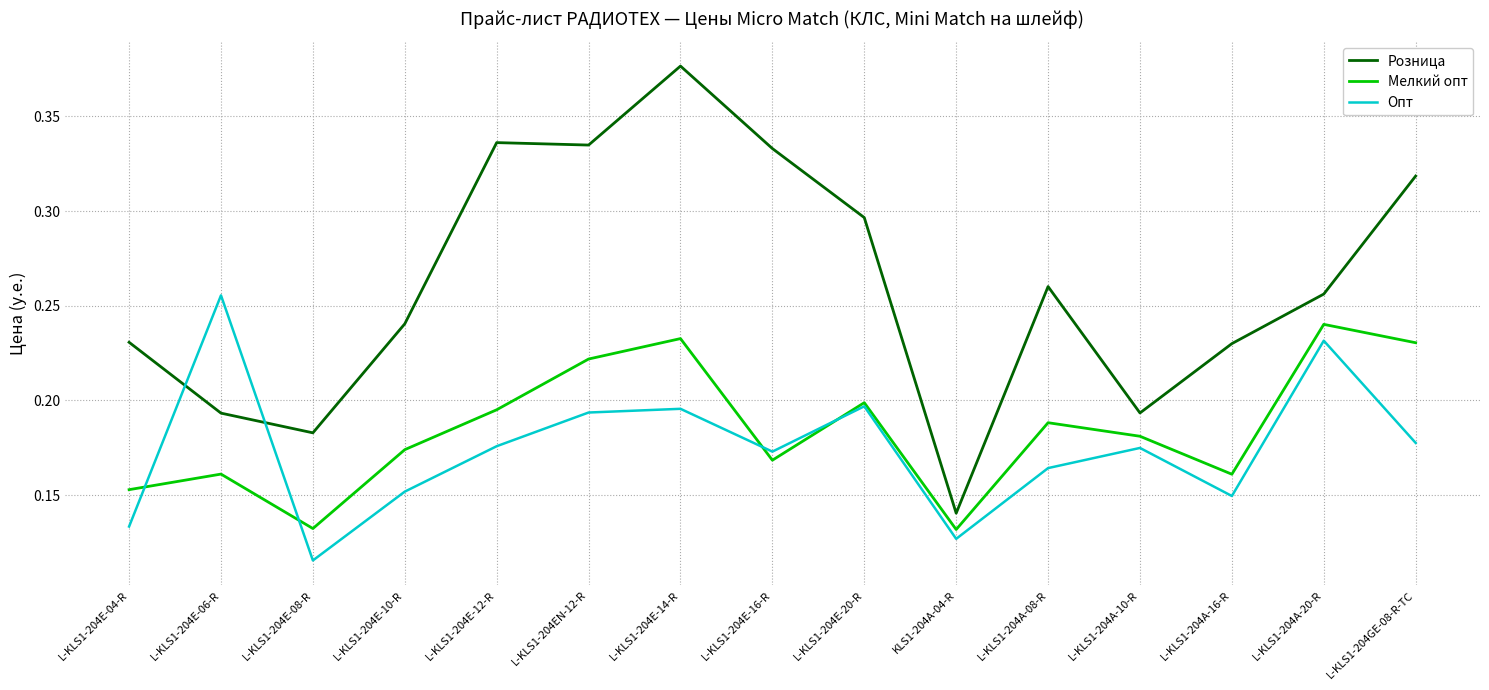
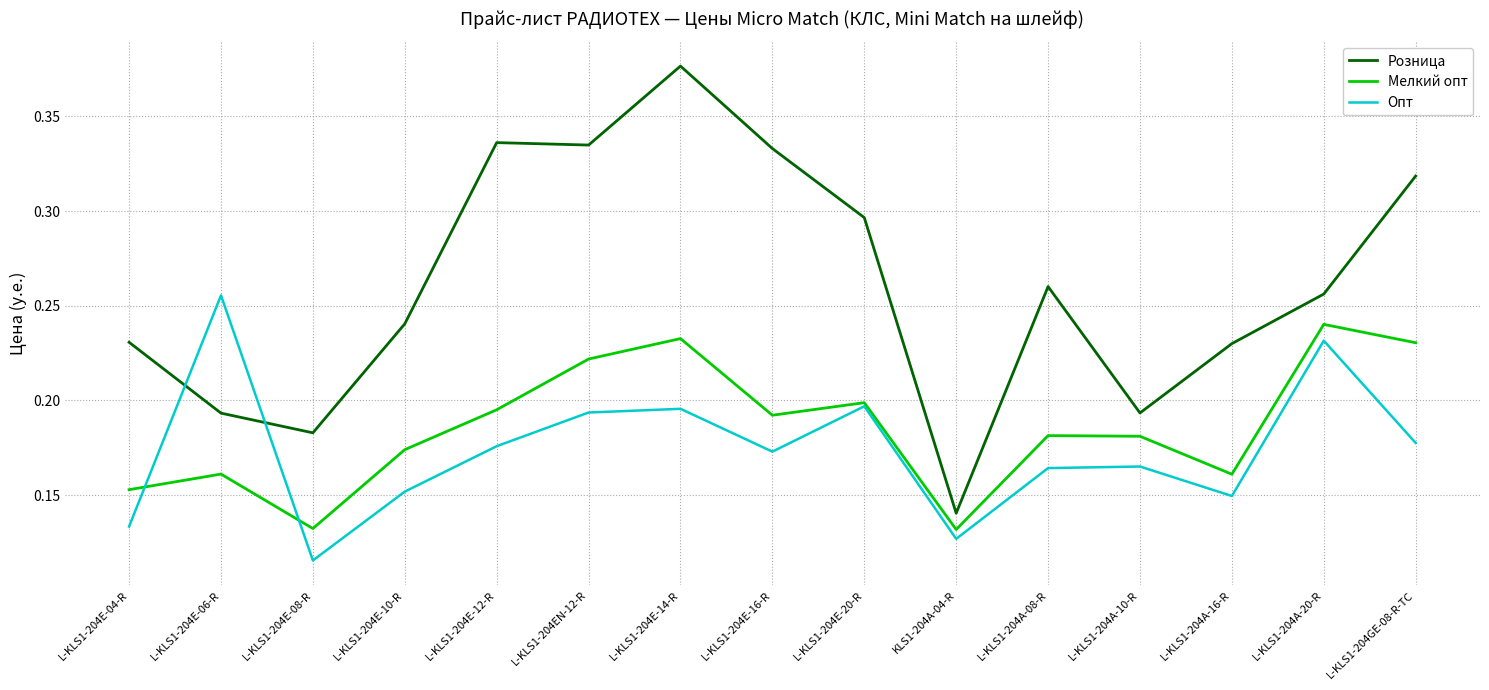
  {
    "Розница": {
      "L-KLS1-204E-04-R": 0.231,
      "L-KLS1-204E-06-R": 0.193,
      "L-KLS1-204E-08-R": 0.183,
      "L-KLS1-204E-10-R": 0.240,
      "L-KLS1-204E-12-R": 0.336,
      "L-KLS1-204EN-12-R": 0.335,
      "L-KLS1-204E-14-R": 0.377,
      "L-KLS1-204E-16-R": 0.333,
      "L-KLS1-204E-20-R": 0.297,
      "KLS1-204A-04-R": 0.140,
      "L-KLS1-204A-08-R": 0.260,
      "L-KLS1-204A-10-R": 0.193,
      "L-KLS1-204A-16-R": 0.230,
      "L-KLS1-204A-20-R": 0.256,
      "L-KLS1-204GE-08-R-TC": 0.319
    },
    "Мелкий опт": {
      "L-KLS1-204E-04-R": 0.153,
      "L-KLS1-204E-06-R": 0.161,
      "L-KLS1-204E-08-R": 0.132,
      "L-KLS1-204E-10-R": 0.174,
      "L-KLS1-204E-12-R": 0.195,
      "L-KLS1-204EN-12-R": 0.222,
      "L-KLS1-204E-14-R": 0.233,
-     "L-KLS1-204E-16-R": 0.168,
+     "L-KLS1-204E-16-R": 0.192,
      "L-KLS1-204E-20-R": 0.199,
      "KLS1-204A-04-R": 0.132,
-     "L-KLS1-204A-08-R": 0.188,
+     "L-KLS1-204A-08-R": 0.181,
      "L-KLS1-204A-10-R": 0.181,
      "L-KLS1-204A-16-R": 0.161,
      "L-KLS1-204A-20-R": 0.240,
      "L-KLS1-204GE-08-R-TC": 0.230
    },
    "Опт": {
      "L-KLS1-204E-04-R": 0.133,
      "L-KLS1-204E-06-R": 0.256,
      "L-KLS1-204E-08-R": 0.115,
      "L-KLS1-204E-10-R": 0.152,
      "L-KLS1-204E-12-R": 0.176,
      "L-KLS1-204EN-12-R": 0.194,
      "L-KLS1-204E-14-R": 0.196,
      "L-KLS1-204E-16-R": 0.173,
      "L-KLS1-204E-20-R": 0.197,
      "KLS1-204A-04-R": 0.127,
      "L-KLS1-204A-08-R": 0.164,
-     "L-KLS1-204A-10-R": 0.175,
+     "L-KLS1-204A-10-R": 0.165,
      "L-KLS1-204A-16-R": 0.150,
      "L-KLS1-204A-20-R": 0.232,
      "L-KLS1-204GE-08-R-TC": 0.178
    }
  }
